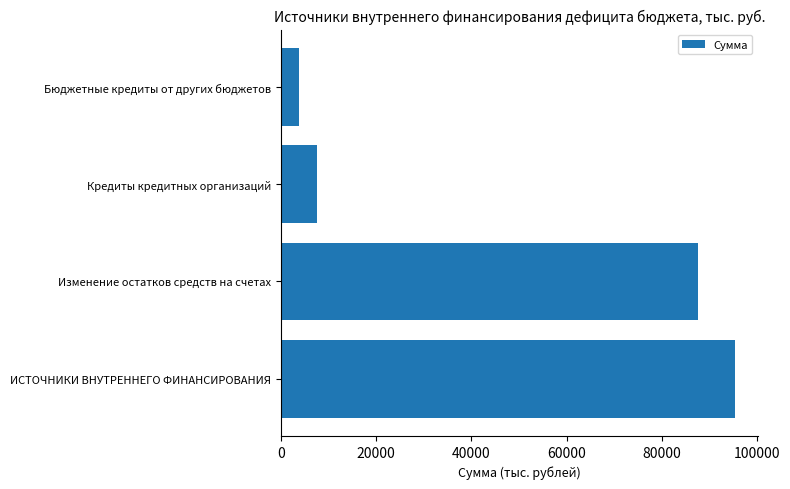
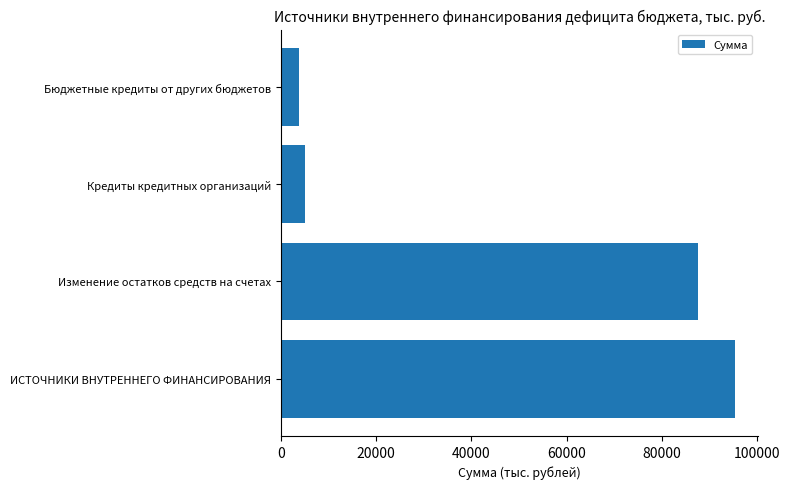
  {
    "Бюджетные кредиты от других бюджетов": 4000,
-   "Кредиты кредитных организаций": 8000,
+   "Кредиты кредитных организаций": 5000,
    "Изменение остатков средств на счетах": 88000,
    "ИСТОЧНИКИ ВНУТРЕННЕГО ФИНАНСИРОВАНИЯ": 95000
  }
